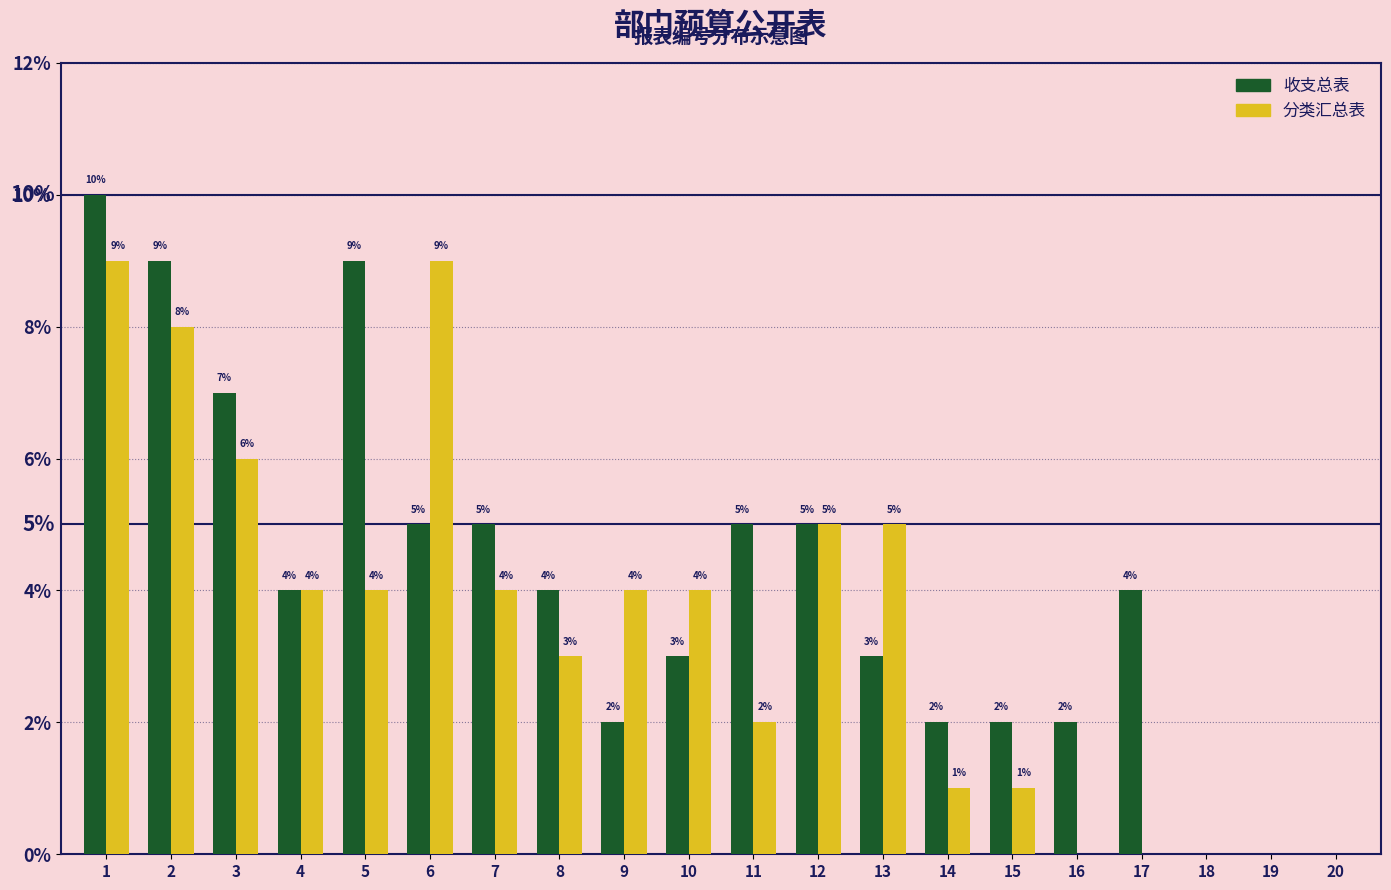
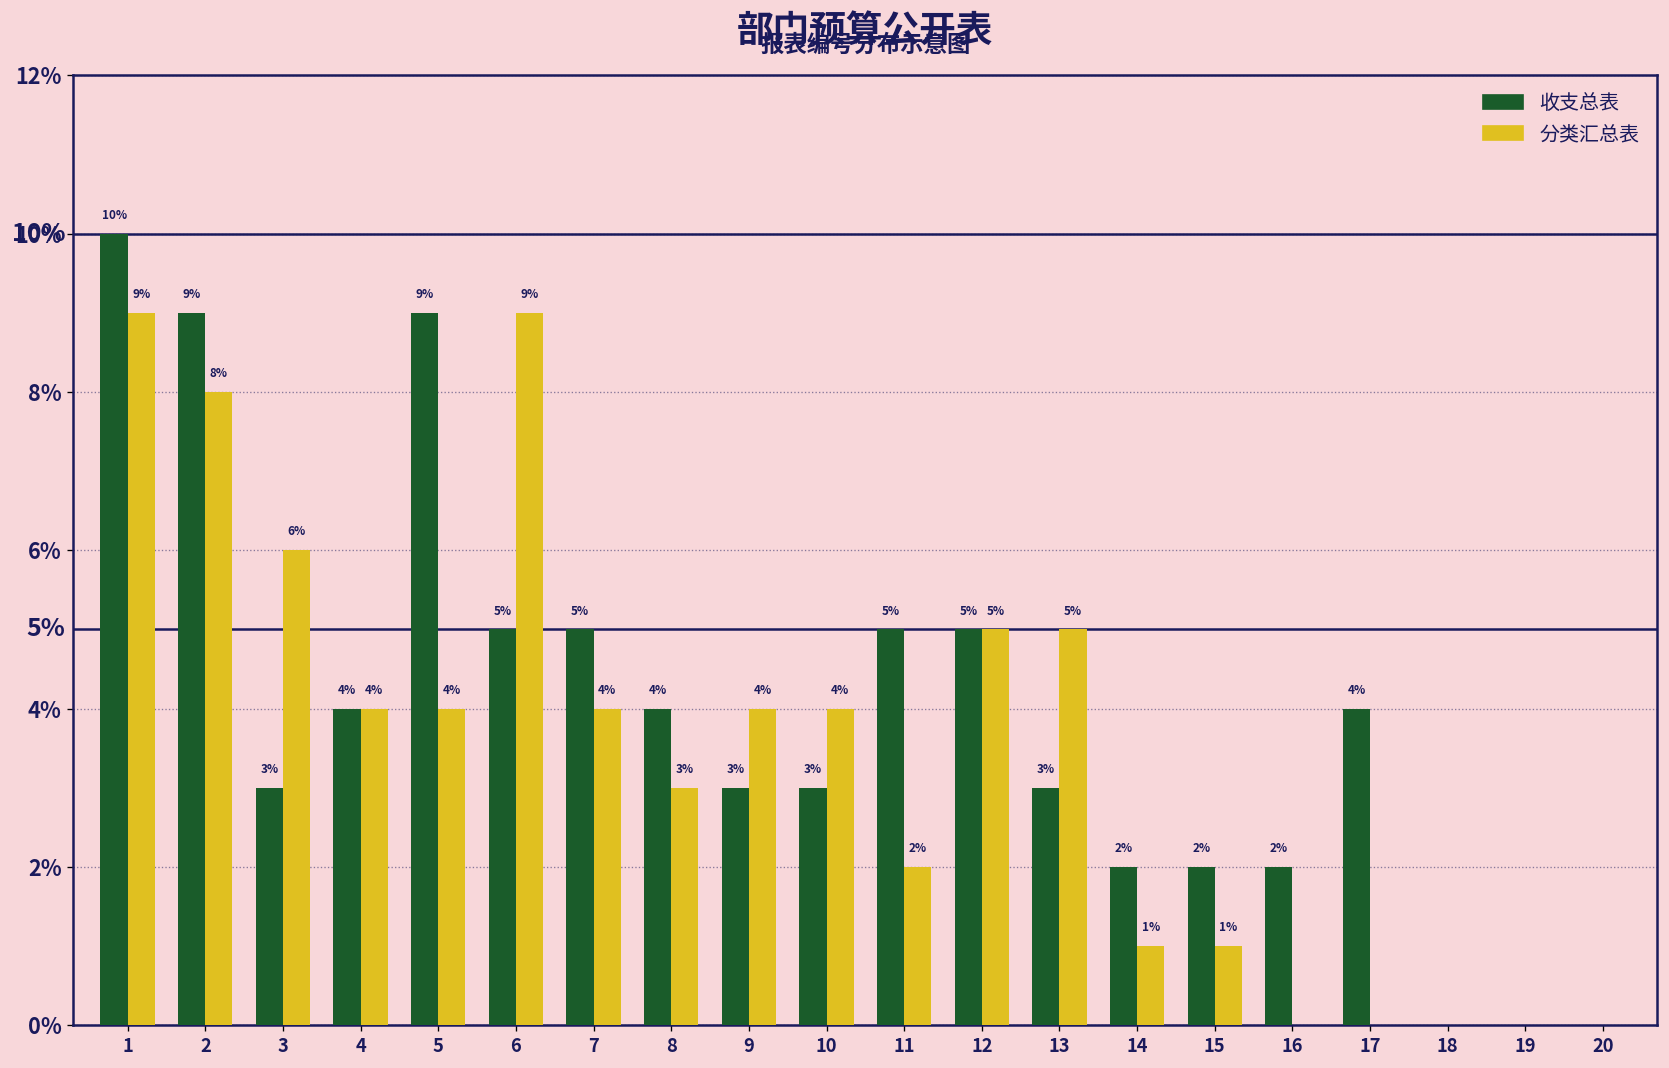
  {
    "收支总表": {
      "1": "10%",
      "2": "9%",
-     "3": "7%",
+     "3": "3%",
      "4": "4%",
      "5": "9%",
      "6": "5%",
      "7": "5%",
      "8": "4%",
-     "9": "2%",
+     "9": "3%",
      "10": "3%",
      "11": "5%",
      "12": "5%",
      "13": "3%",
      "14": "2%",
      "15": "2%",
      "16": "2%",
      "17": "4%"
    },
    "分类汇总表": {
      "1": "9%",
      "2": "8%",
      "3": "6%",
      "4": "4%",
      "5": "4%",
      "6": "9%",
      "7": "4%",
      "8": "3%",
      "9": "4%",
      "10": "4%",
      "11": "2%",
      "12": "5%",
      "13": "5%",
      "14": "1%",
      "15": "1%"
    }
  }
